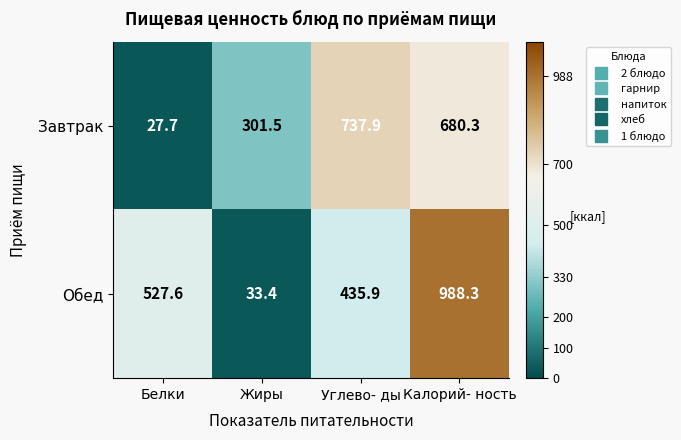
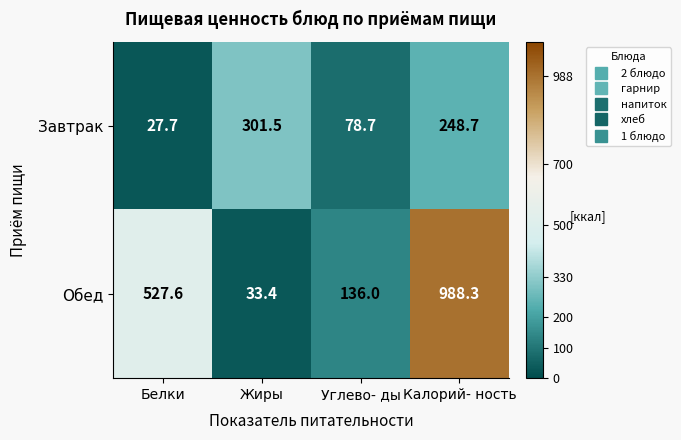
  {
    "Завтрак": {
      "Белки": 27.7,
      "Жиры": 301.5,
-     "Углево- ды": 737.9,
-     "Калорий- ность": 680.3
+     "Углево- ды": 78.7,
+     "Калорий- ность": 248.7
    },
    "Обед": {
      "Белки": 527.6,
      "Жиры": 33.4,
-     "Углево- ды": 435.9,
+     "Углево- ды": 136.0,
      "Калорий- ность": 988.3
    }
  }
